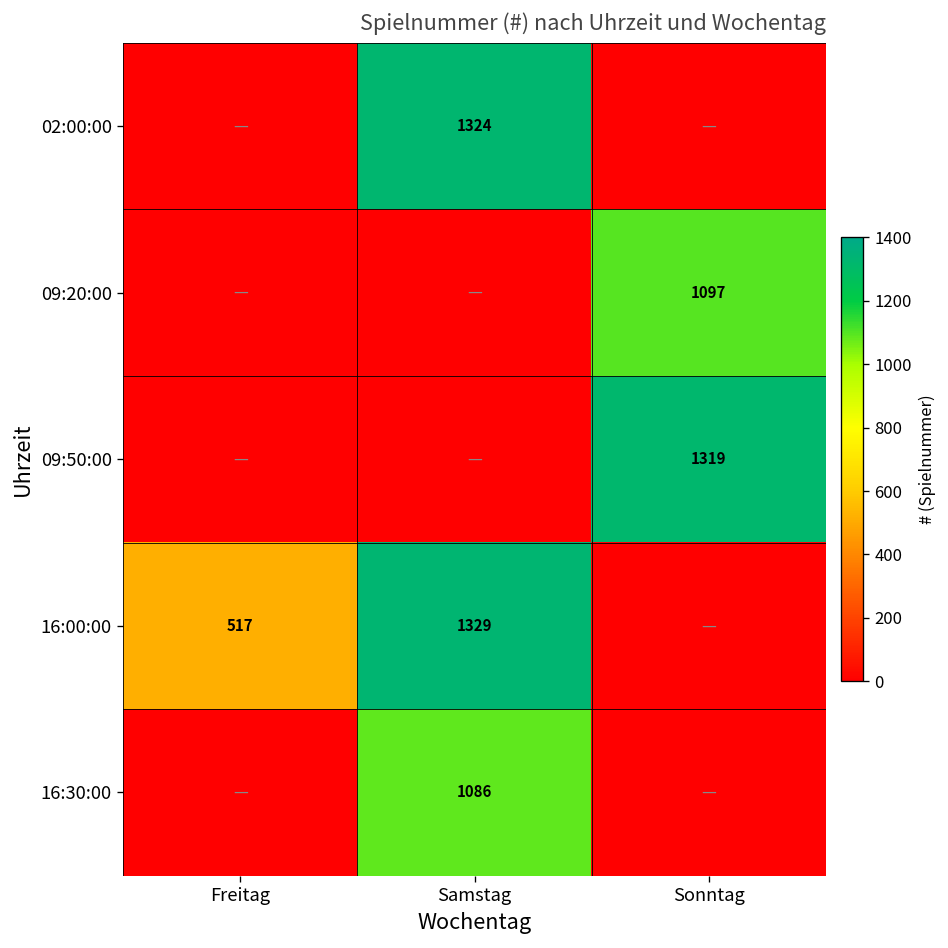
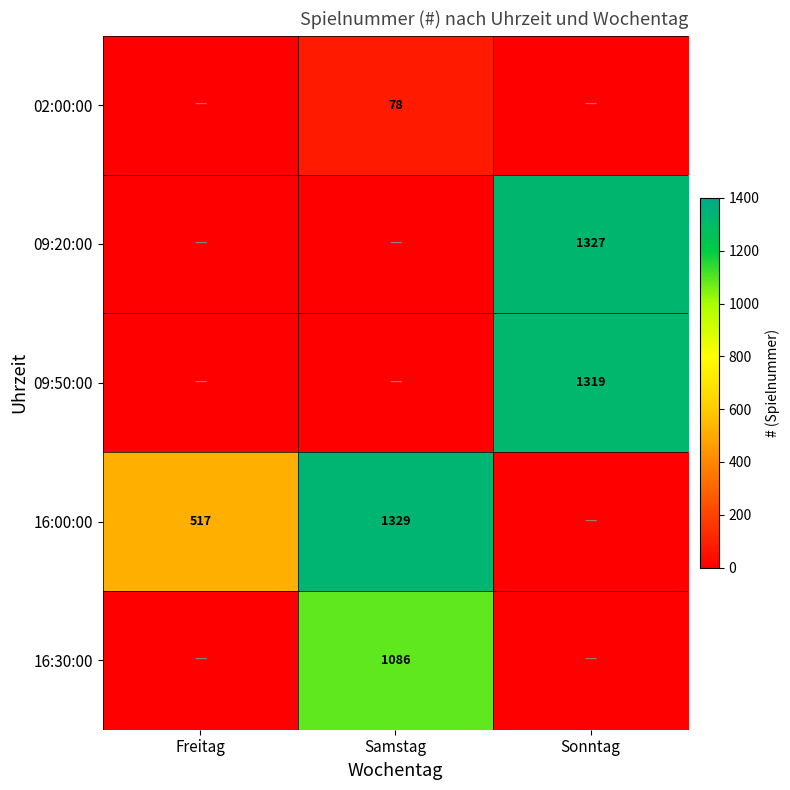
  {
    "02:00:00": {
-     "Samstag": 1324
+     "Samstag": 78
    },
    "09:20:00": {
-     "Sonntag": 1097
+     "Sonntag": 1327
    },
    "09:50:00": {
      "Sonntag": 1319
    },
    "16:00:00": {
      "Freitag": 517,
      "Samstag": 1329
    },
    "16:30:00": {
      "Samstag": 1086
    }
  }
